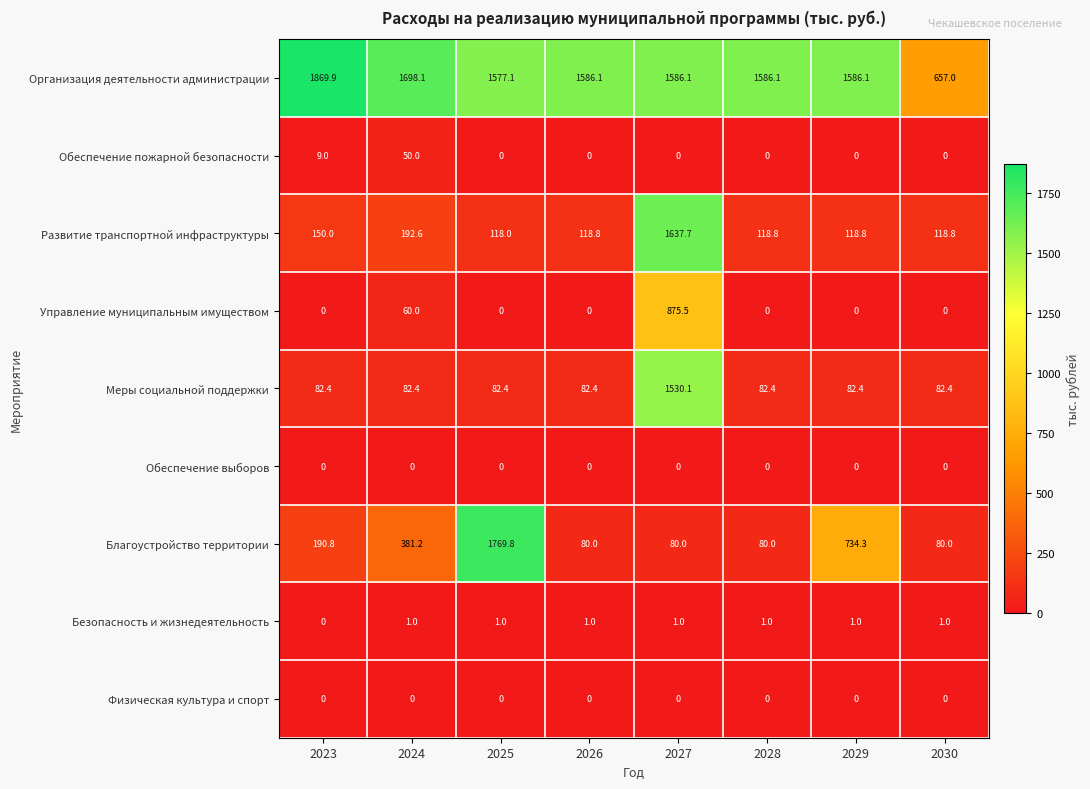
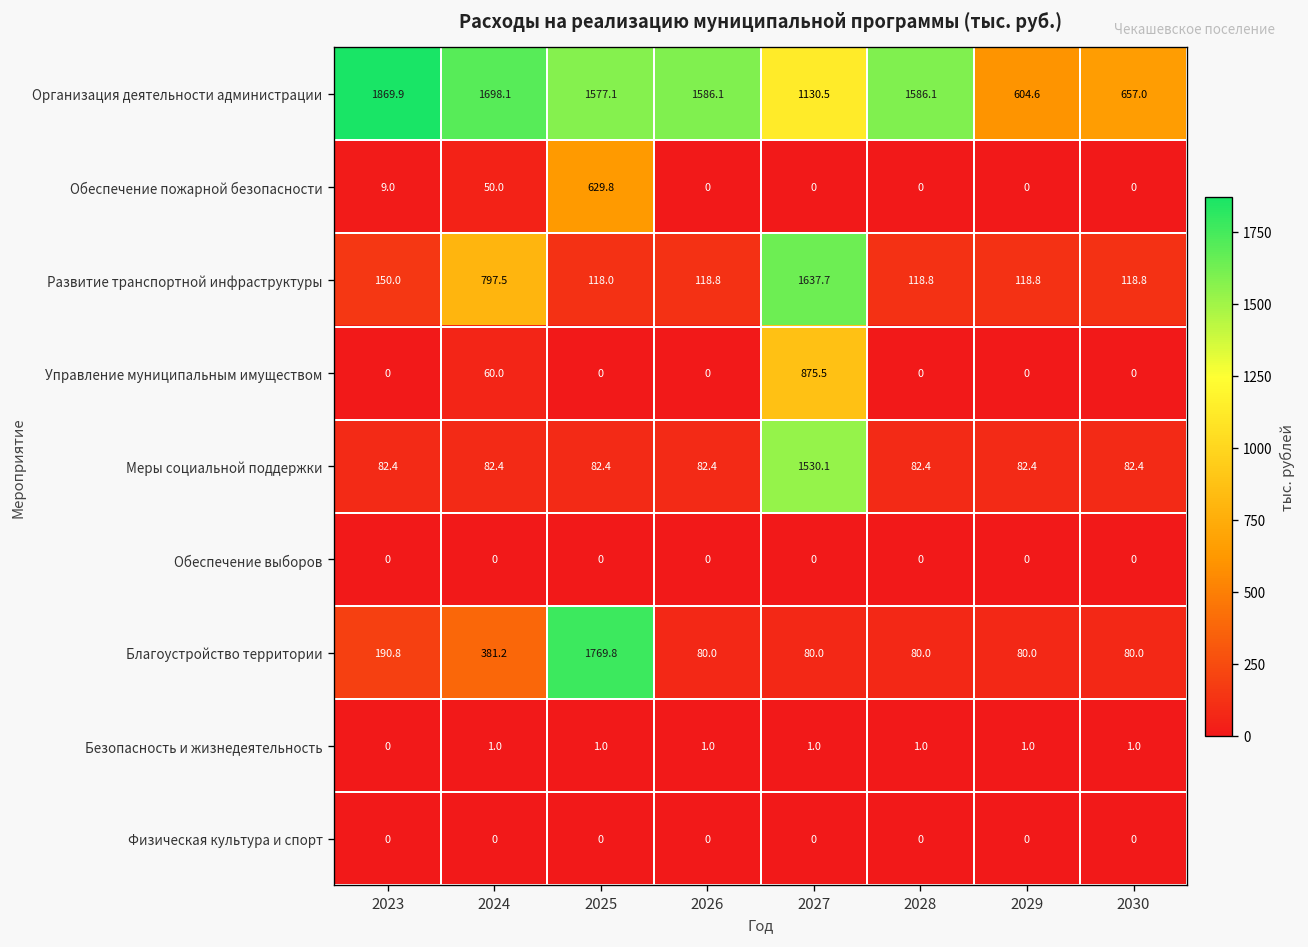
  {
    "Организация деятельности администрации": {
      "2023": 1869.9,
      "2024": 1698.1,
      "2025": 1577.1,
      "2026": 1586.1,
-     "2027": 1586.1,
+     "2027": 1130.5,
      "2028": 1586.1,
-     "2029": 1586.1,
+     "2029": 604.6,
      "2030": 657.0
    },
    "Обеспечение пожарной безопасности": {
      "2023": 9.0,
      "2024": 50.0,
-     "2025": 0,
+     "2025": 629.8,
      "2026": 0,
      "2027": 0,
      "2028": 0,
      "2029": 0,
      "2030": 0
    },
    "Развитие транспортной инфраструктуры": {
      "2023": 150.0,
-     "2024": 192.6,
+     "2024": 797.5,
      "2025": 118.0,
      "2026": 118.8,
      "2027": 1637.7,
      "2028": 118.8,
      "2029": 118.8,
      "2030": 118.8
    },
    "Управление муниципальным имуществом": {
      "2023": 0,
      "2024": 60.0,
      "2025": 0,
      "2026": 0,
      "2027": 875.5,
      "2028": 0,
      "2029": 0,
      "2030": 0
    },
    "Меры социальной поддержки": {
      "2023": 82.4,
      "2024": 82.4,
      "2025": 82.4,
      "2026": 82.4,
      "2027": 1530.1,
      "2028": 82.4,
      "2029": 82.4,
      "2030": 82.4
    },
    "Обеспечение выборов": {
      "2023": 0,
      "2024": 0,
      "2025": 0,
      "2026": 0,
      "2027": 0,
      "2028": 0,
      "2029": 0,
      "2030": 0
    },
    "Благоустройство территории": {
      "2023": 190.8,
      "2024": 381.2,
      "2025": 1769.8,
      "2026": 80.0,
      "2027": 80.0,
      "2028": 80.0,
-     "2029": 734.3,
+     "2029": 80.0,
      "2030": 80.0
    },
    "Безопасность и жизнедеятельность": {
      "2023": 0,
      "2024": 1.0,
      "2025": 1.0,
      "2026": 1.0,
      "2027": 1.0,
      "2028": 1.0,
      "2029": 1.0,
      "2030": 1.0
    },
    "Физическая культура и спорт": {
      "2023": 0,
      "2024": 0,
      "2025": 0,
      "2026": 0,
      "2027": 0,
      "2028": 0,
      "2029": 0,
      "2030": 0
    }
  }
